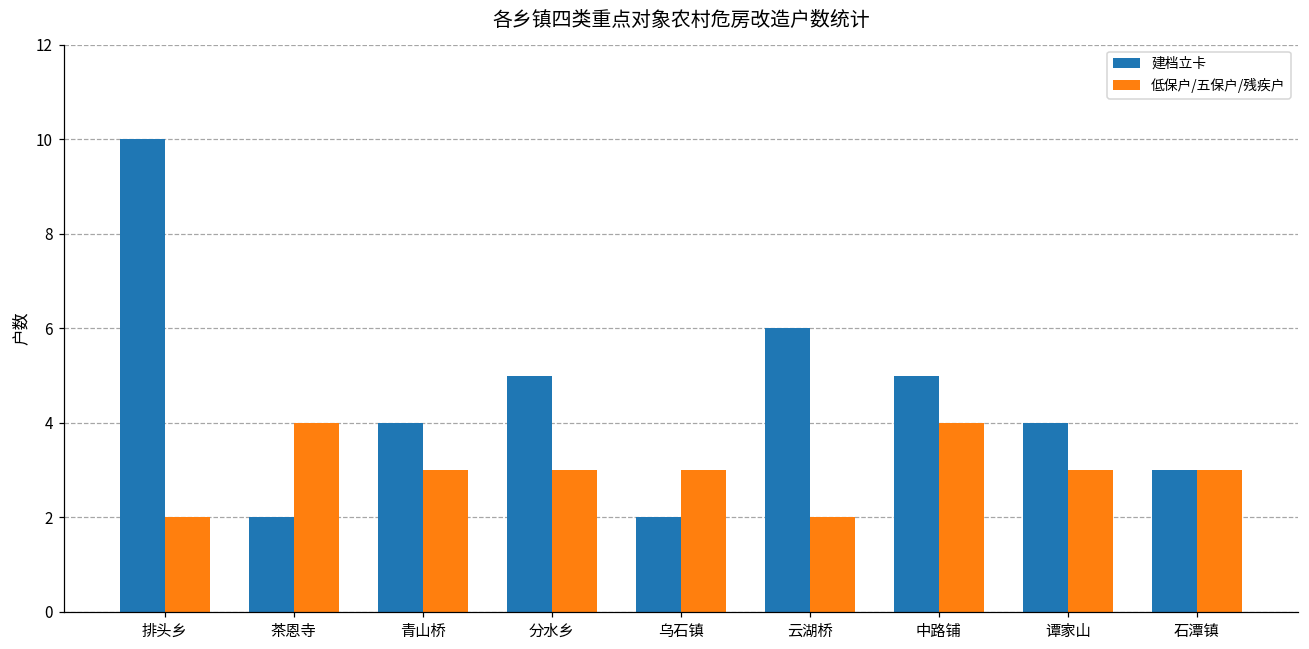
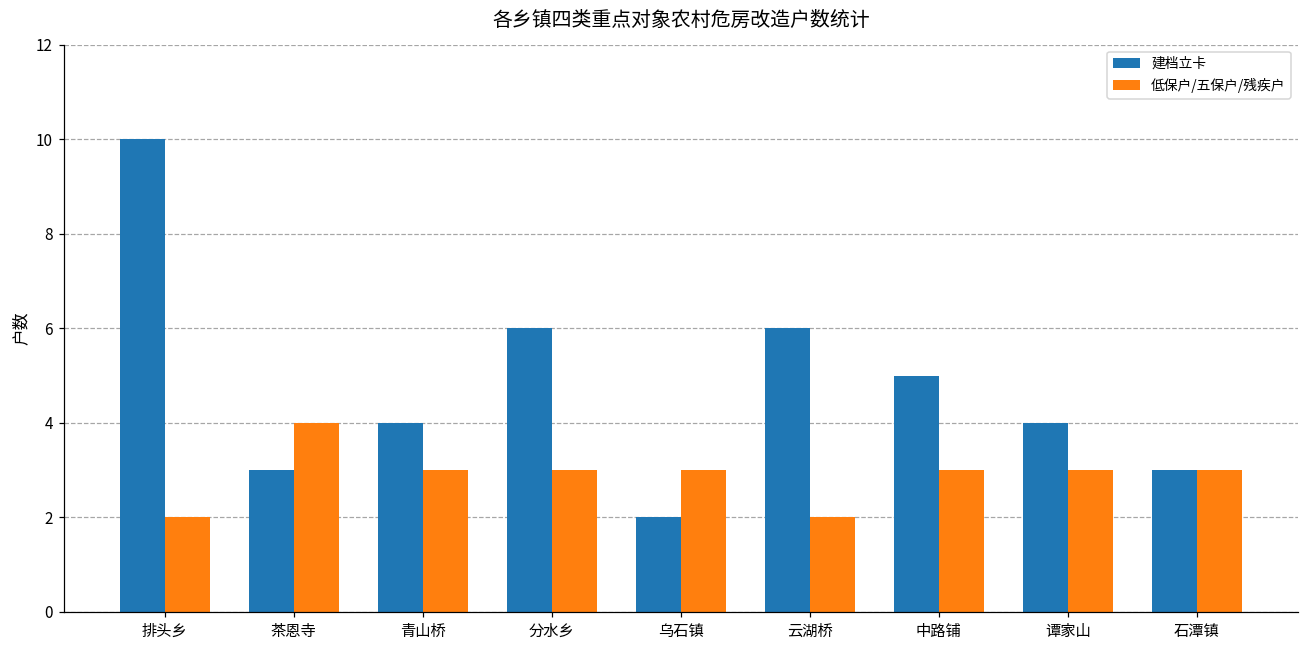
  {
    "建档立卡": {
      "排头乡": 10,
-     "茶恩寺": 2,
+     "茶恩寺": 3,
      "青山桥": 4,
-     "分水乡": 5,
+     "分水乡": 6,
      "乌石镇": 2,
      "云湖桥": 6,
      "中路铺": 5,
      "谭家山": 4,
      "石潭镇": 3
    },
    "低保户/五保户/残疾户": {
      "排头乡": 2,
      "茶恩寺": 4,
      "青山桥": 3,
      "分水乡": 3,
      "乌石镇": 3,
      "云湖桥": 2,
-     "中路铺": 4,
+     "中路铺": 3,
      "谭家山": 3,
      "石潭镇": 3
    }
  }
